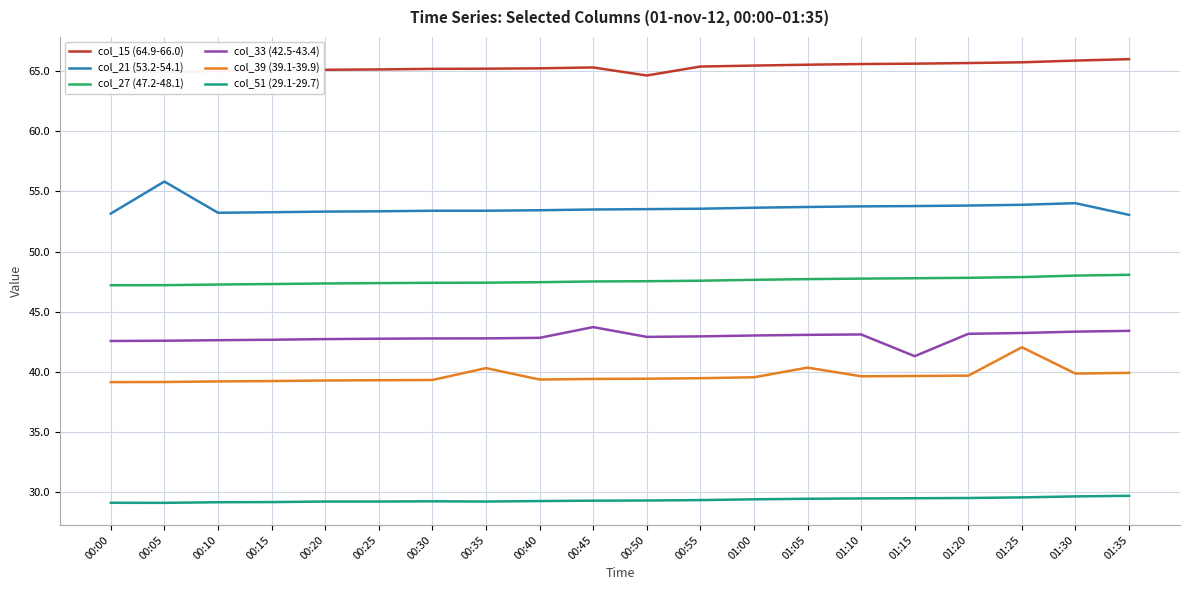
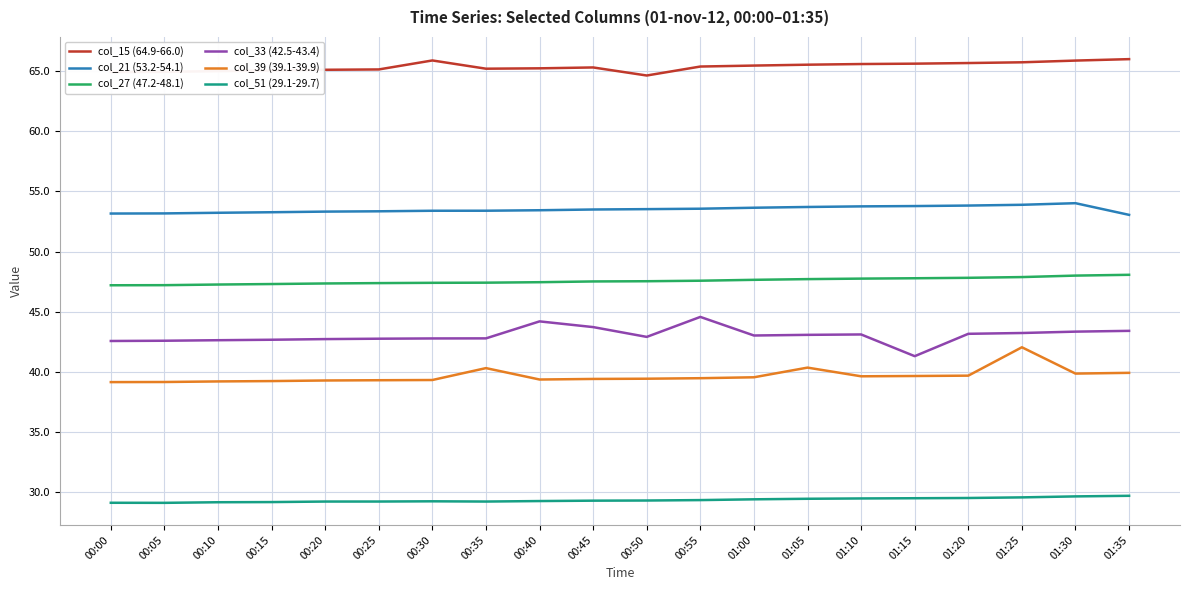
  {
    "col_15 (64.9-66.0)": {
      "00:20": 65.1,
      "00:25": 65.2,
-     "00:30": 65.2,
+     "00:30": 65.9,
      "00:35": 65.2,
      "00:40": 65.3,
      "00:45": 65.3,
      "00:50": 64.7,
      "00:55": 65.4,
      "01:00": 65.5,
      "01:05": 65.6,
      "01:10": 65.6,
      "01:15": 65.6,
      "01:20": 65.7,
      "01:25": 65.8,
      "01:30": 65.9,
      "01:35": 66.0
    },
    "col_21 (53.2-54.1)": {
      "00:00": 53.2,
-     "00:05": 55.8,
+     "00:05": 53.2,
      "00:10": 53.2,
      "00:15": 53.3,
      "00:20": 53.3,
      "00:25": 53.3,
      "00:30": 53.4,
      "00:35": 53.4,
      "00:40": 53.4,
      "00:45": 53.5,
      "00:50": 53.5,
      "00:55": 53.6,
      "01:00": 53.6,
      "01:05": 53.7,
      "01:10": 53.8,
      "01:15": 53.8,
      "01:20": 53.8,
      "01:25": 53.9,
      "01:30": 54.0,
      "01:35": 53.1
    },
    "col_33 (42.5-43.4)": {
      "00:00": 42.5,
      "00:05": 42.6,
      "00:10": 42.6,
      "00:15": 42.7,
      "00:20": 42.7,
      "00:25": 42.7,
      "00:30": 42.8,
      "00:35": 42.8,
-     "00:40": 42.8,
+     "00:40": 44.2,
      "00:45": 43.7,
      "00:50": 42.9,
-     "00:55": 42.9,
+     "00:55": 44.6,
      "01:00": 43.0,
      "01:05": 43.1,
      "01:10": 43.1,
      "01:15": 41.3,
      "01:20": 43.1,
      "01:25": 43.2,
      "01:30": 43.3,
      "01:35": 43.4
    },
    "col_39 (39.1-39.9)": {
      "00:00": 39.1,
      "00:05": 39.1,
      "00:10": 39.2,
      "00:15": 39.2,
      "00:20": 39.3,
      "00:25": 39.3,
      "00:30": 39.3,
      "00:35": 40.3,
      "00:40": 39.3,
      "00:45": 39.4,
      "00:50": 39.4,
      "00:55": 39.5,
      "01:00": 39.5,
      "01:05": 40.3,
      "01:10": 39.6,
      "01:15": 39.6,
      "01:20": 39.7,
      "01:25": 42.0,
      "01:30": 39.8,
      "01:35": 39.9
    }
  }
